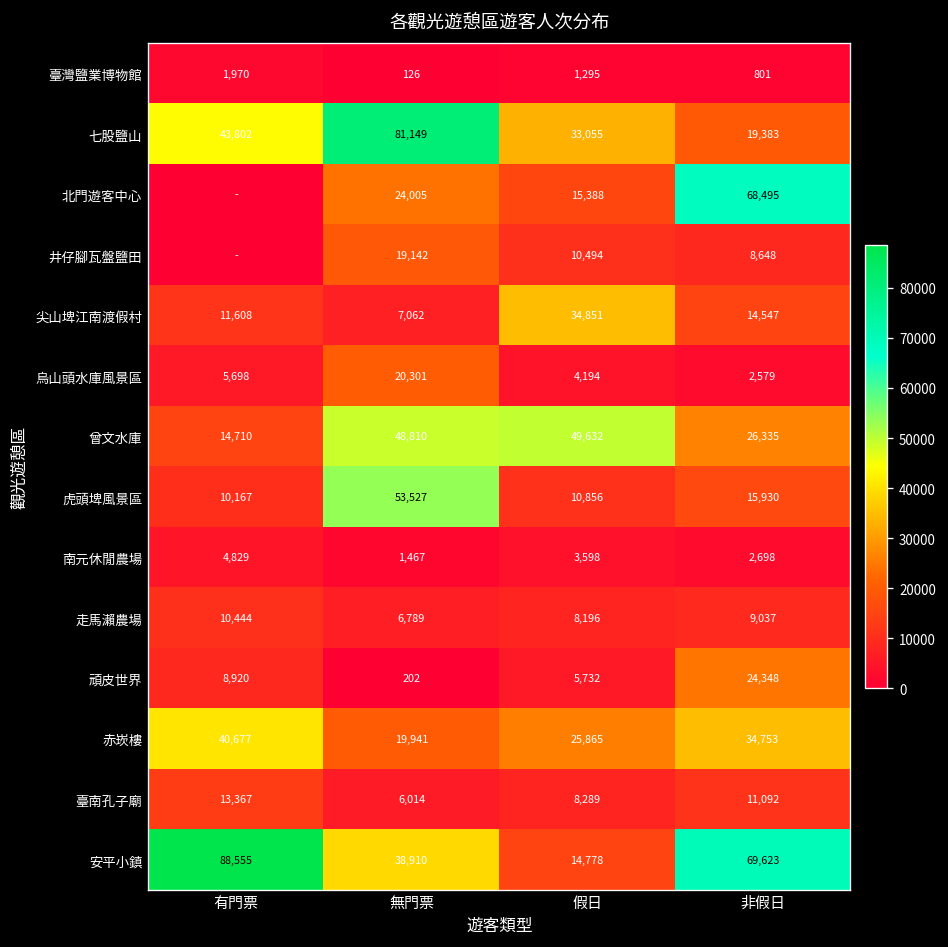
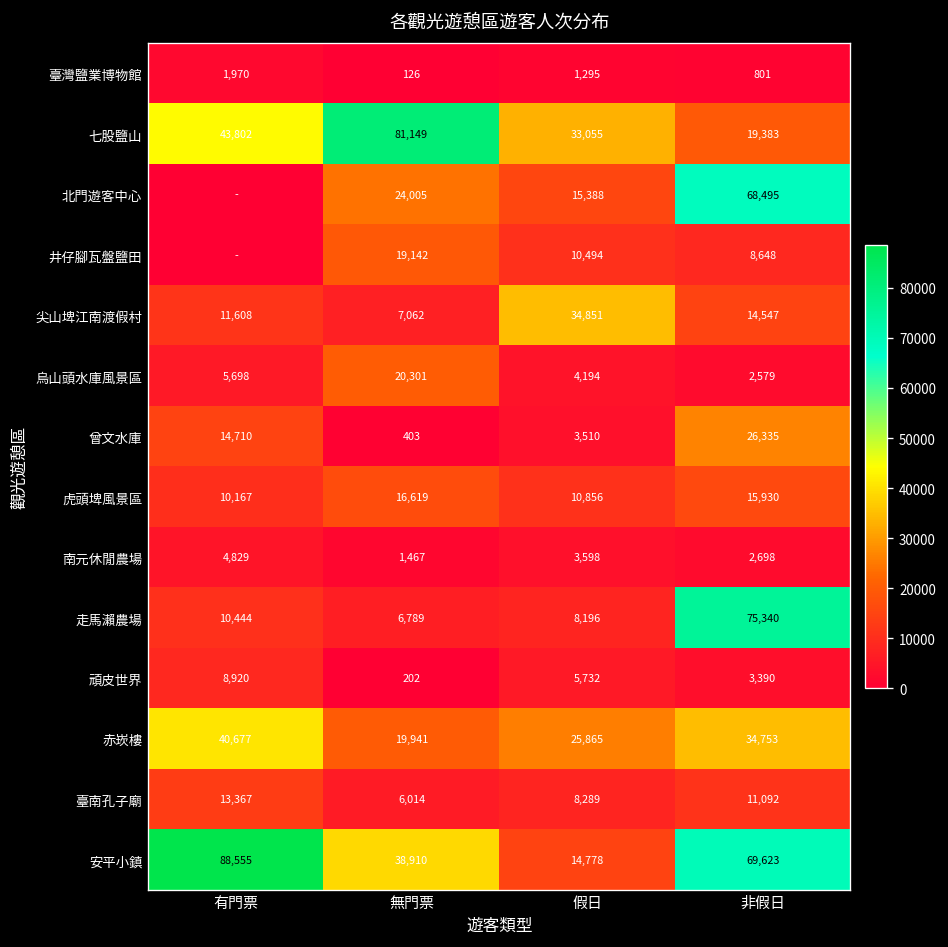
  {
    "臺灣鹽業博物館": {
      "有門票": "1,970",
      "無門票": "126",
      "假日": "1,295",
      "非假日": "801"
    },
    "七股鹽山": {
      "有門票": "43,802",
      "無門票": "81,149",
      "假日": "33,055",
      "非假日": "19,383"
    },
    "北門遊客中心": {
      "無門票": "24,005",
      "假日": "15,388",
      "非假日": "68,495"
    },
    "井仔腳瓦盤鹽田": {
      "無門票": "19,142",
      "假日": "10,494",
      "非假日": "8,648"
    },
    "尖山埤江南渡假村": {
      "有門票": "11,608",
      "無門票": "7,062",
      "假日": "34,851",
      "非假日": "14,547"
    },
    "烏山頭水庫風景區": {
      "有門票": "5,698",
      "無門票": "20,301",
      "假日": "4,194",
      "非假日": "2,579"
    },
    "曾文水庫": {
      "有門票": "14,710",
-     "無門票": "48,810",
-     "假日": "49,632",
+     "無門票": "403",
+     "假日": "3,510",
      "非假日": "26,335"
    },
    "虎頭埤風景區": {
      "有門票": "10,167",
-     "無門票": "53,527",
+     "無門票": "16,619",
      "假日": "10,856",
      "非假日": "15,930"
    },
    "南元休閒農場": {
      "有門票": "4,829",
      "無門票": "1,467",
      "假日": "3,598",
      "非假日": "2,698"
    },
    "走馬瀨農場": {
      "有門票": "10,444",
      "無門票": "6,789",
      "假日": "8,196",
-     "非假日": "9,037"
+     "非假日": "75,340"
    },
    "頑皮世界": {
      "有門票": "8,920",
      "無門票": "202",
      "假日": "5,732",
-     "非假日": "24,348"
+     "非假日": "3,390"
    },
    "赤崁樓": {
      "有門票": "40,677",
      "無門票": "19,941",
      "假日": "25,865",
      "非假日": "34,753"
    },
    "臺南孔子廟": {
      "有門票": "13,367",
      "無門票": "6,014",
      "假日": "8,289",
      "非假日": "11,092"
    },
    "安平小鎮": {
      "有門票": "88,555",
      "無門票": "38,910",
      "假日": "14,778",
      "非假日": "69,623"
    }
  }
